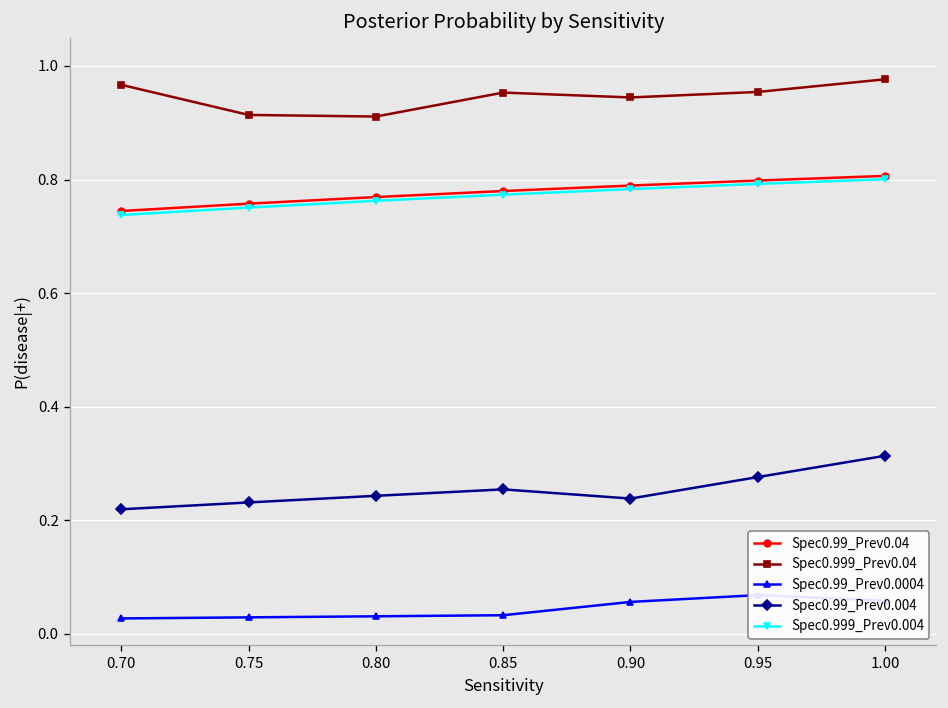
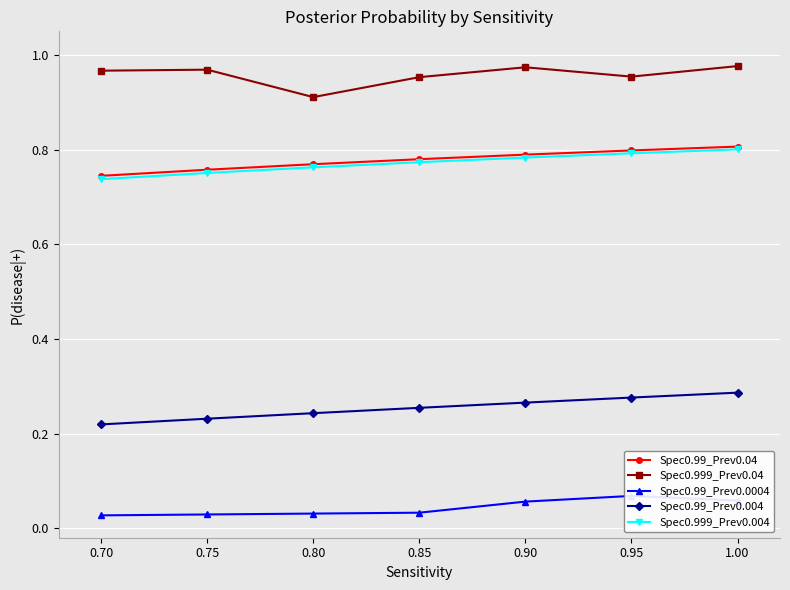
  {
    "Spec0.99_Prev0.04": {
      "0.70": 0.74,
      "0.75": 0.76,
      "0.80": 0.77,
      "0.85": 0.78,
      "0.90": 0.79,
      "0.95": 0.80,
      "1.00": 0.81
    },
    "Spec0.999_Prev0.04": {
      "0.70": 0.97,
-     "0.75": 0.91,
+     "0.75": 0.97,
      "0.80": 0.91,
      "0.85": 0.95,
-     "0.90": 0.94,
+     "0.90": 0.97,
      "0.95": 0.95,
      "1.00": 0.98
    },
    "Spec0.99_Prev0.0004": {
      "0.70": 0.03,
      "0.75": 0.03,
      "0.80": 0.03,
      "0.85": 0.03,
      "0.90": 0.06
    },
    "Spec0.99_Prev0.004": {
      "0.70": 0.22,
      "0.75": 0.23,
      "0.80": 0.24,
      "0.85": 0.25,
-     "0.90": 0.24,
+     "0.90": 0.27,
      "0.95": 0.28,
-     "1.00": 0.31
+     "1.00": 0.29
    },
    "Spec0.999_Prev0.004": {
      "0.70": 0.74,
      "0.75": 0.75,
      "0.80": 0.76,
      "0.85": 0.77,
      "0.90": 0.78,
      "0.95": 0.79,
      "1.00": 0.80
    }
  }
